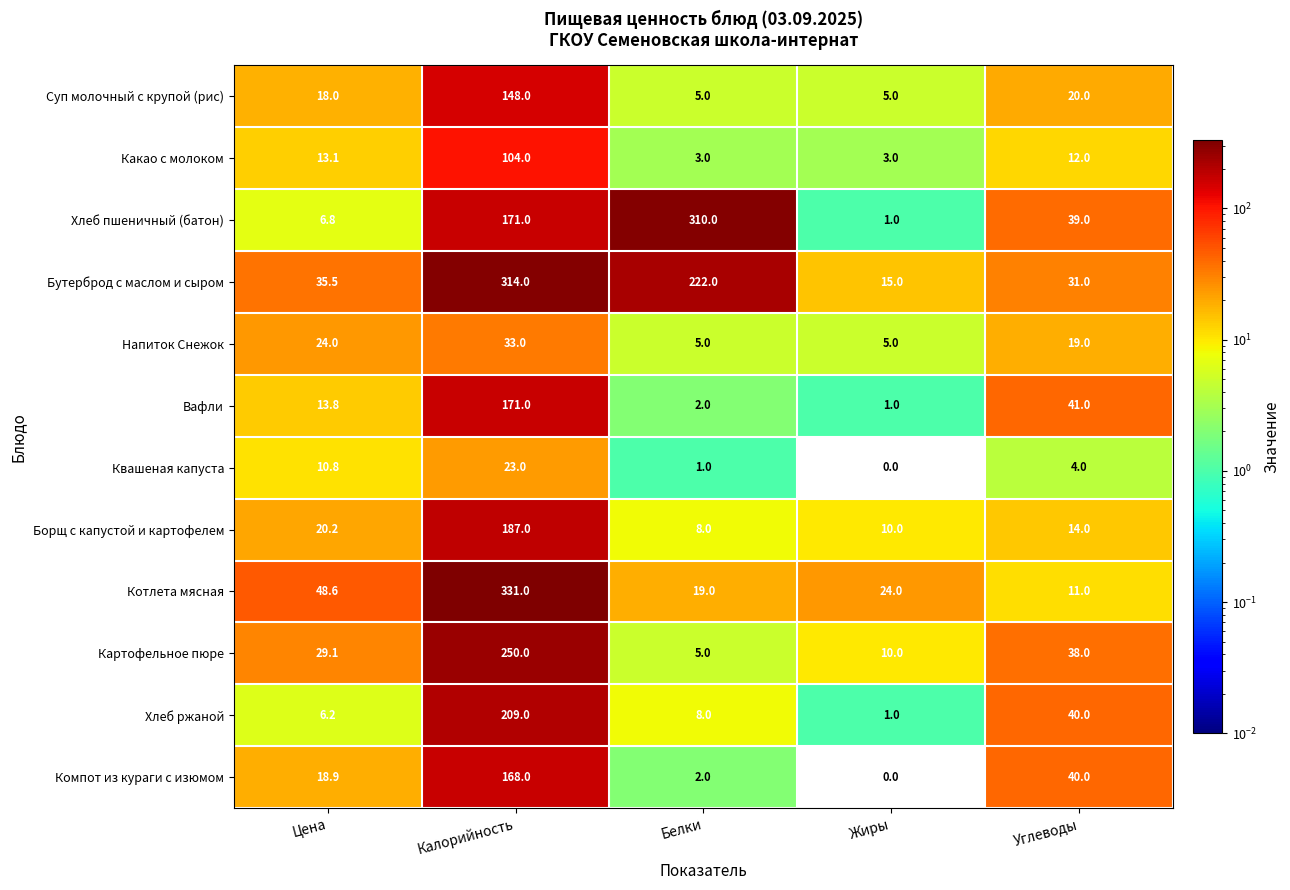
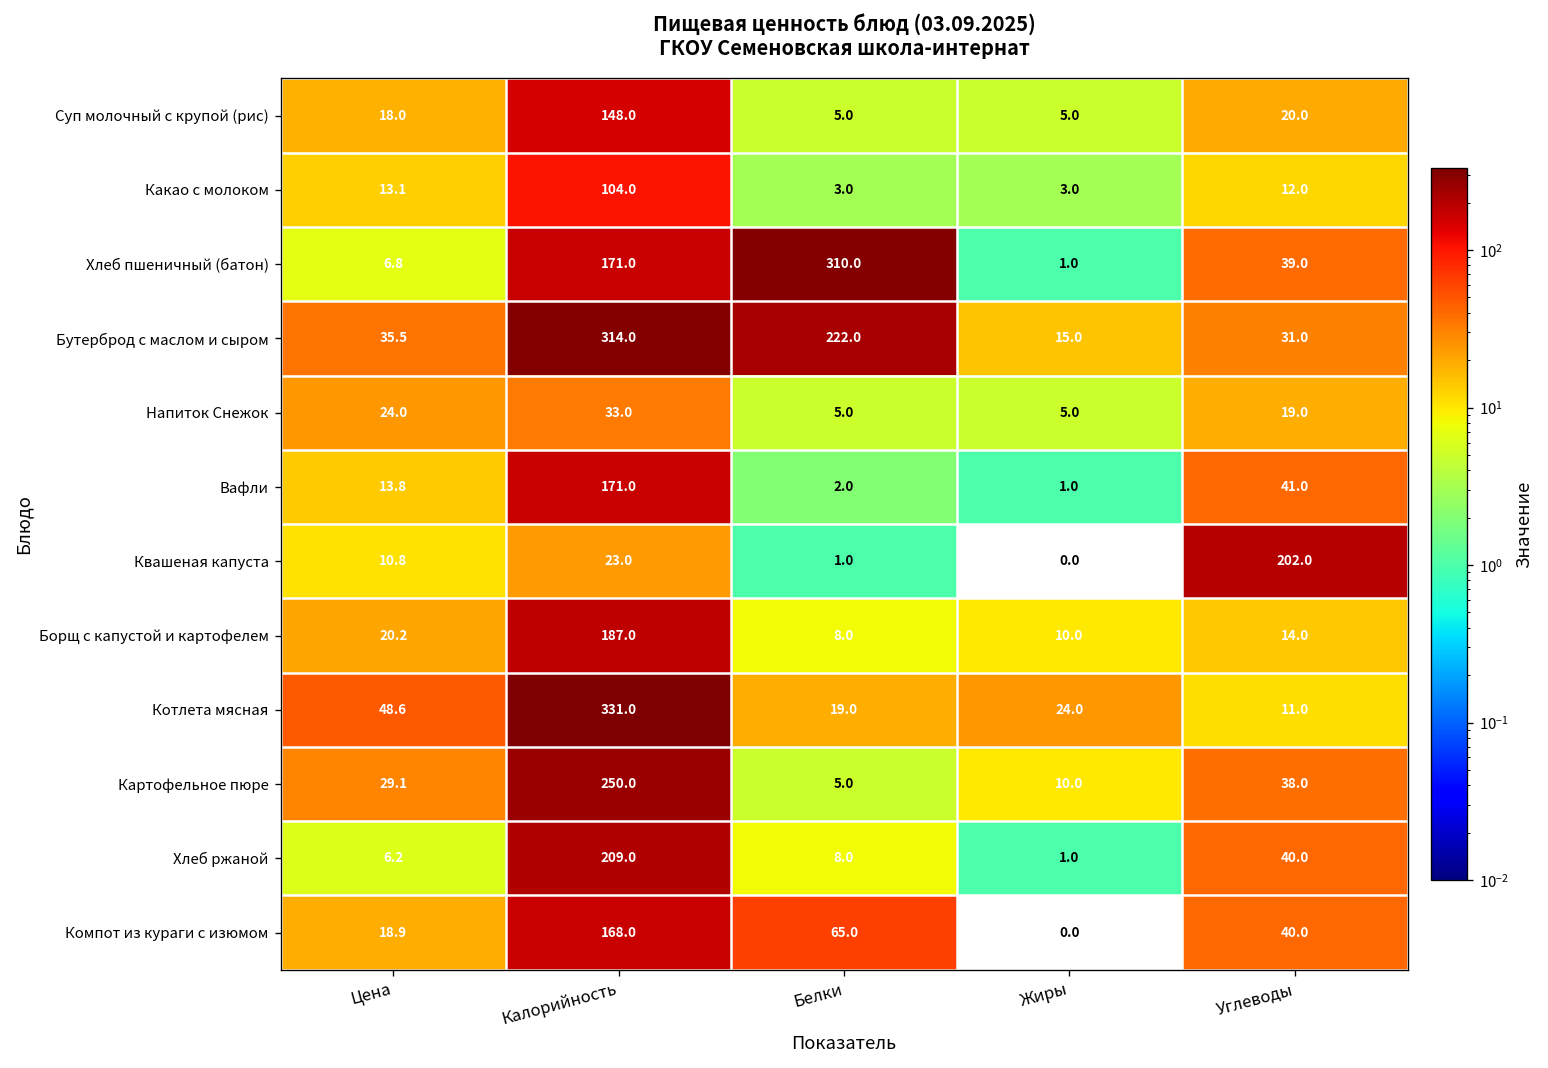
  {
    "Суп молочный с крупой (рис)": {
      "Цена": 18.0,
      "Калорийность": 148.0,
      "Белки": 5.0,
      "Жиры": 5.0,
      "Углеводы": 20.0
    },
    "Какао с молоком": {
      "Цена": 13.1,
      "Калорийность": 104.0,
      "Белки": 3.0,
      "Жиры": 3.0,
      "Углеводы": 12.0
    },
    "Хлеб пшеничный (батон)": {
      "Цена": 6.8,
      "Калорийность": 171.0,
      "Белки": 310.0,
      "Жиры": 1.0,
      "Углеводы": 39.0
    },
    "Бутерброд с маслом и сыром": {
      "Цена": 35.5,
      "Калорийность": 314.0,
      "Белки": 222.0,
      "Жиры": 15.0,
      "Углеводы": 31.0
    },
    "Напиток Снежок": {
      "Цена": 24.0,
      "Калорийность": 33.0,
      "Белки": 5.0,
      "Жиры": 5.0,
      "Углеводы": 19.0
    },
    "Вафли": {
      "Цена": 13.8,
      "Калорийность": 171.0,
      "Белки": 2.0,
      "Жиры": 1.0,
      "Углеводы": 41.0
    },
    "Квашеная капуста": {
      "Цена": 10.8,
      "Калорийность": 23.0,
      "Белки": 1.0,
      "Жиры": 0.0,
-     "Углеводы": 4.0
+     "Углеводы": 202.0
    },
    "Борщ с капустой и картофелем": {
      "Цена": 20.2,
      "Калорийность": 187.0,
      "Белки": 8.0,
      "Жиры": 10.0,
      "Углеводы": 14.0
    },
    "Котлета мясная": {
      "Цена": 48.6,
      "Калорийность": 331.0,
      "Белки": 19.0,
      "Жиры": 24.0,
      "Углеводы": 11.0
    },
    "Картофельное пюре": {
      "Цена": 29.1,
      "Калорийность": 250.0,
      "Белки": 5.0,
      "Жиры": 10.0,
      "Углеводы": 38.0
    },
    "Хлеб ржаной": {
      "Цена": 6.2,
      "Калорийность": 209.0,
      "Белки": 8.0,
      "Жиры": 1.0,
      "Углеводы": 40.0
    },
    "Компот из кураги с изюмом": {
      "Цена": 18.9,
      "Калорийность": 168.0,
-     "Белки": 2.0,
+     "Белки": 65.0,
      "Жиры": 0.0,
      "Углеводы": 40.0
    }
  }
